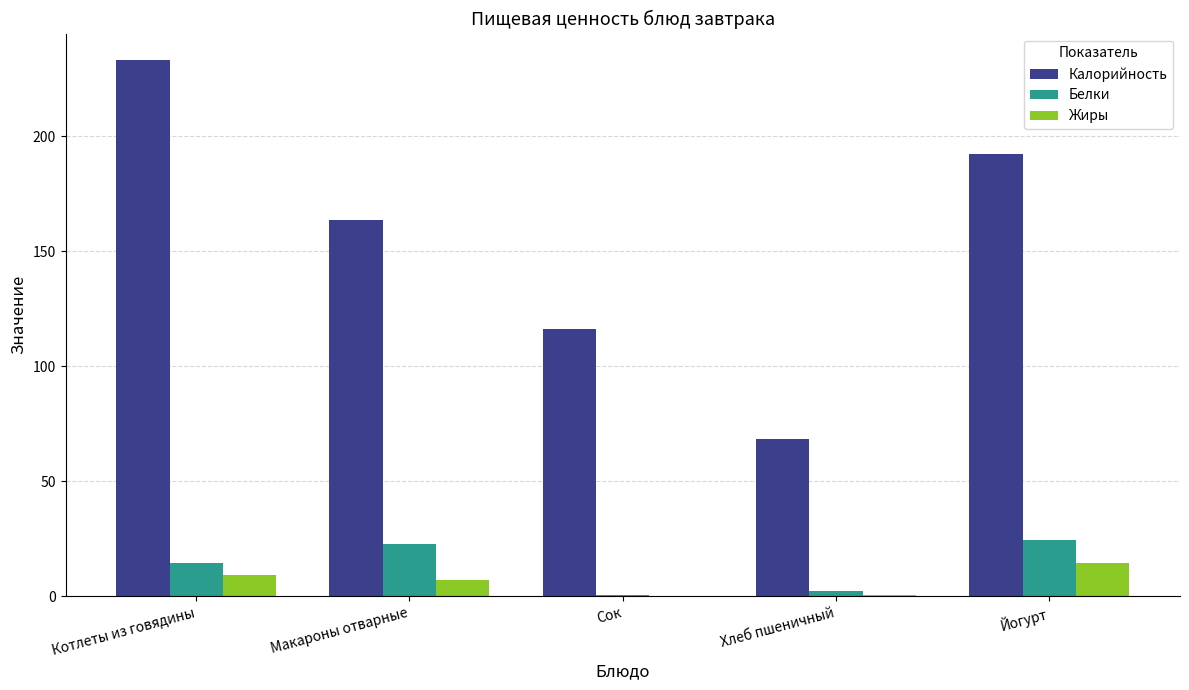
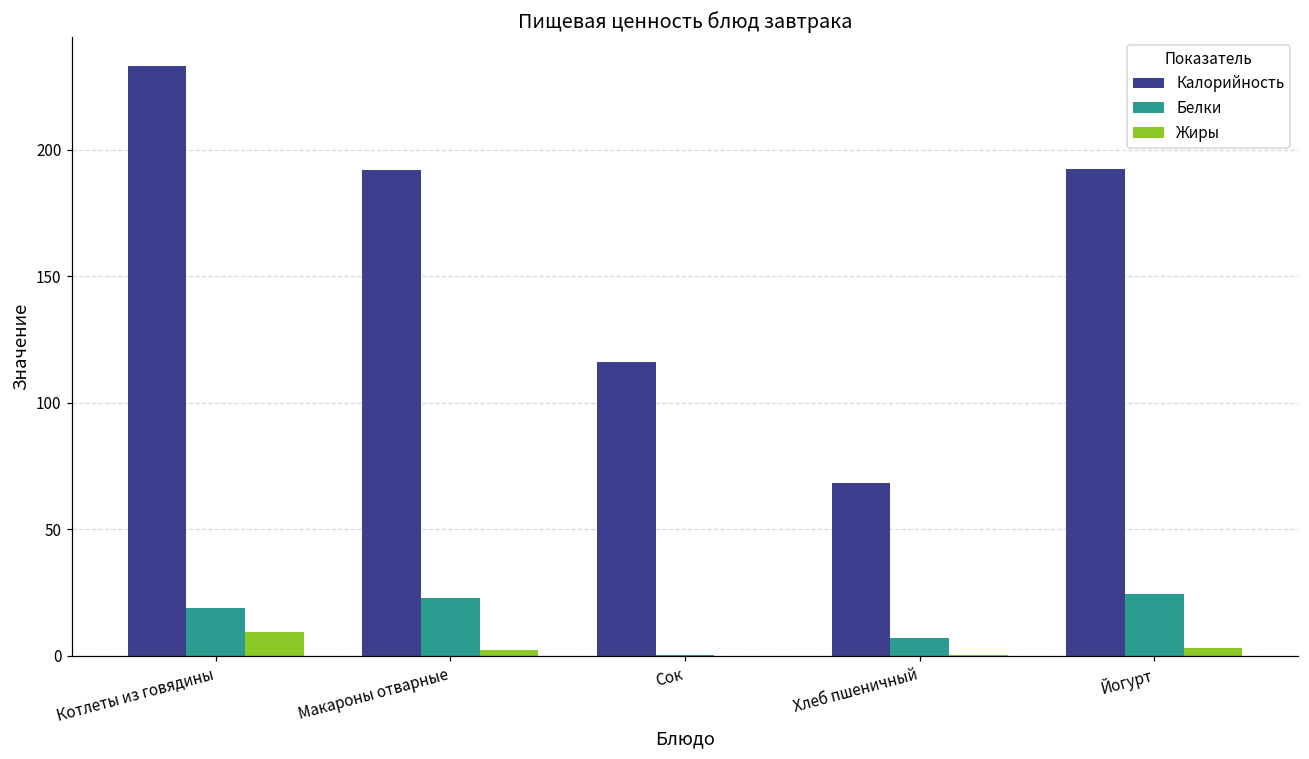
  {
    "Калорийность": {
      "Котлеты из говядины": 233,
-     "Макароны отварные": 164,
+     "Макароны отварные": 192,
      "Сок": 116,
      "Хлеб пшеничный": 68,
      "Йогурт": 192
    },
    "Белки": {
-     "Котлеты из говядины": 14,
+     "Котлеты из говядины": 19,
      "Макароны отварные": 23,
-     "Хлеб пшеничный": 2,
+     "Хлеб пшеничный": 7,
      "Йогурт": 25
    },
    "Жиры": {
      "Котлеты из говядины": 9,
-     "Макароны отварные": 7,
+     "Макароны отварные": 2,
      "Сок": 0,
-     "Йогурт": 14
+     "Йогурт": 3
    }
  }
